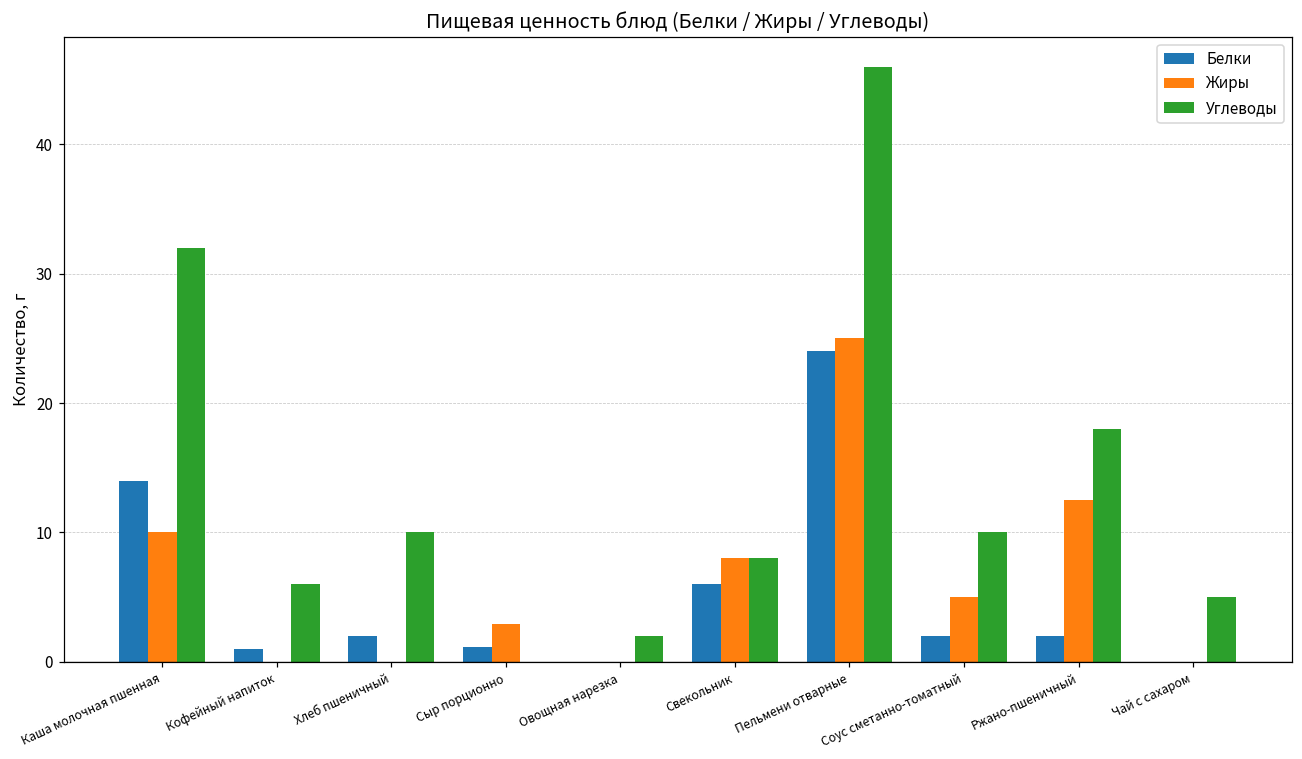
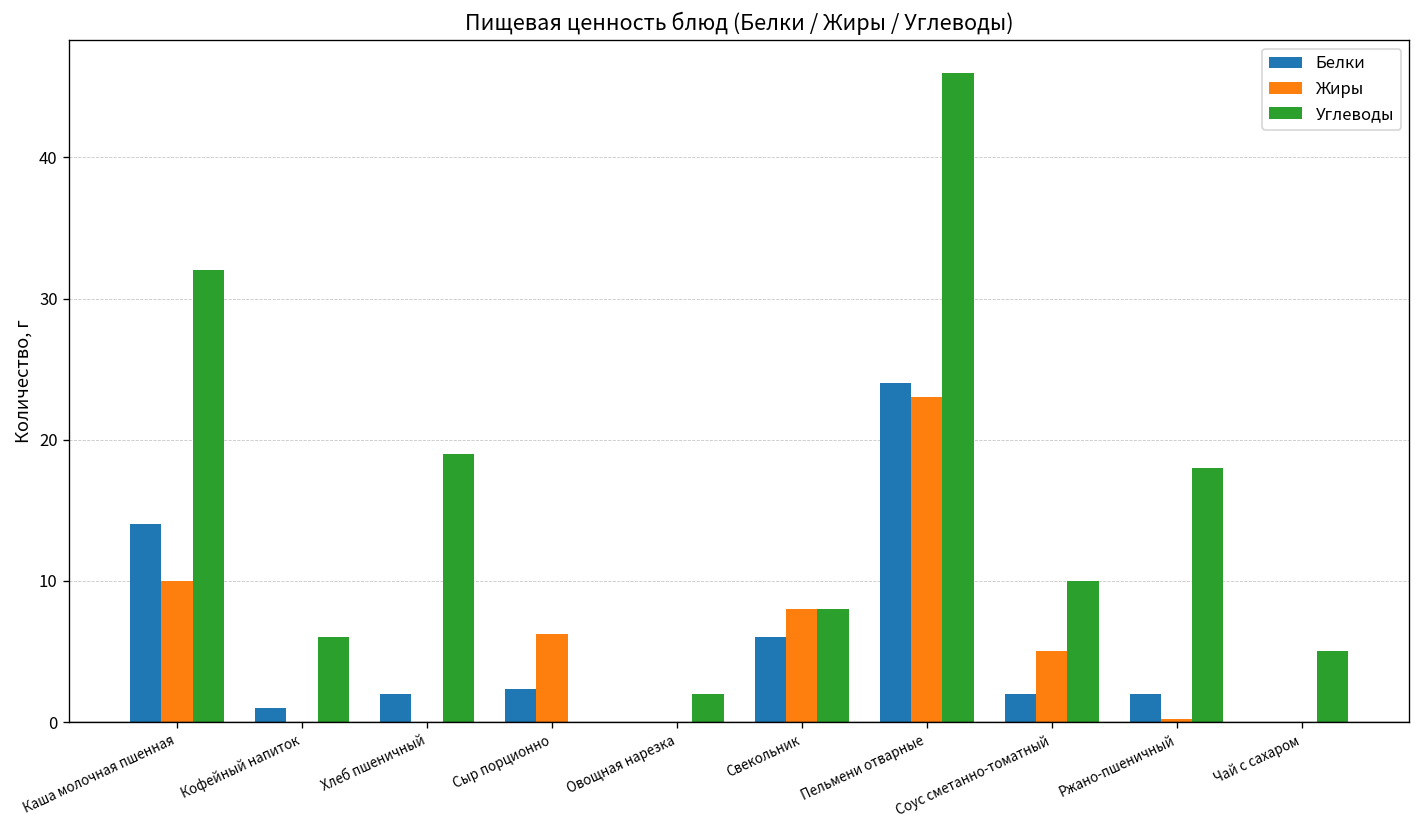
  {
    "Белки": {
      "Каша молочная пшенная": 14.0,
      "Кофейный напиток": 1.0,
      "Хлеб пшеничный": 2.0,
-     "Сыр порционно": 1.2,
+     "Сыр порционно": 2.3,
      "Овощная нарезка": 0.0,
      "Свекольник": 6.0,
      "Пельмени отварные": 24.0,
      "Соус сметанно-томатный": 2.0,
      "Ржано-пшеничный": 2.0,
      "Чай с сахаром": 0.0
    },
    "Жиры": {
      "Каша молочная пшенная": 10.0,
      "Кофейный напиток": 0.0,
      "Хлеб пшеничный": 0.0,
-     "Сыр порционно": 3.0,
+     "Сыр порционно": 6.2,
      "Овощная нарезка": 0.0,
      "Свекольник": 8.0,
-     "Пельмени отварные": 25,
+     "Пельмени отварные": 23,
      "Соус сметанно-томатный": 5.0,
-     "Ржано-пшеничный": 12.5,
+     "Ржано-пшеничный": 0.2,
      "Чай с сахаром": 0.0
    },
    "Углеводы": {
      "Каша молочная пшенная": 32,
      "Кофейный напиток": 6,
-     "Хлеб пшеничный": 10,
+     "Хлеб пшеничный": 19,
      "Сыр порционно": 0,
      "Овощная нарезка": 2,
      "Свекольник": 8,
      "Пельмени отварные": 46,
      "Соус сметанно-томатный": 10,
      "Ржано-пшеничный": 18,
      "Чай с сахаром": 5
    }
  }
